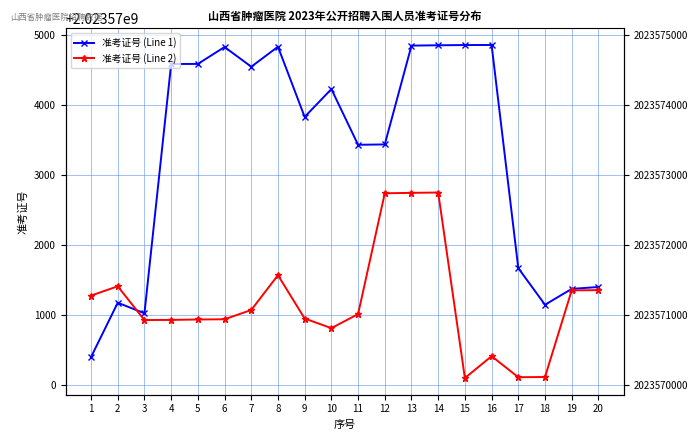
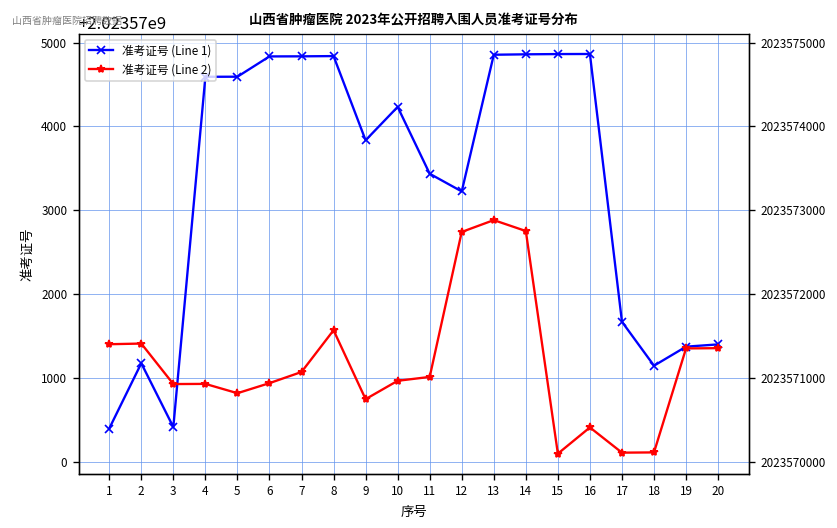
  {
    "准考证号 (Line 1)": {
      "1": 2023570400,
      "2": 2023571200,
-     "3": 2023571000,
+     "3": 2023570400,
      "5": 2023574600,
      "6": 2023574800,
-     "7": 2023574600,
+     "7": 2023574800,
      "8": 2023574800,
      "9": 2023573800,
      "10": 2023574200,
      "11": 2023573400,
-     "12": 2023573400,
+     "12": 2023573200,
      "13": 2023574900,
      "14": 2023574900,
      "15": 2023574900,
      "16": 2023574900,
      "17": 2023571700,
      "18": 2023571100,
      "20": 2023571400
    },
    "准考证号 (Line 2)": {
-     "1": 2023571300,
+     "1": 2023571400,
      "2": 2023571400,
      "3": 2023570900,
      "4": 2023570900,
-     "5": 2023570900,
+     "5": 2023570800,
      "6": 2023570900,
      "7": 2023571100,
      "8": 2023571600,
-     "9": 2023571000,
-     "10": 2023570800,
+     "9": 2023570700,
+     "10": 2023571000,
      "11": 2023571000,
      "12": 2023572700,
-     "13": 2023572700,
+     "13": 2023572900,
      "14": 2023572800,
      "15": 2023570100,
      "16": 2023570400,
      "17": 2023570100,
      "18": 2023570100,
      "20": 2023571400
    }
  }
